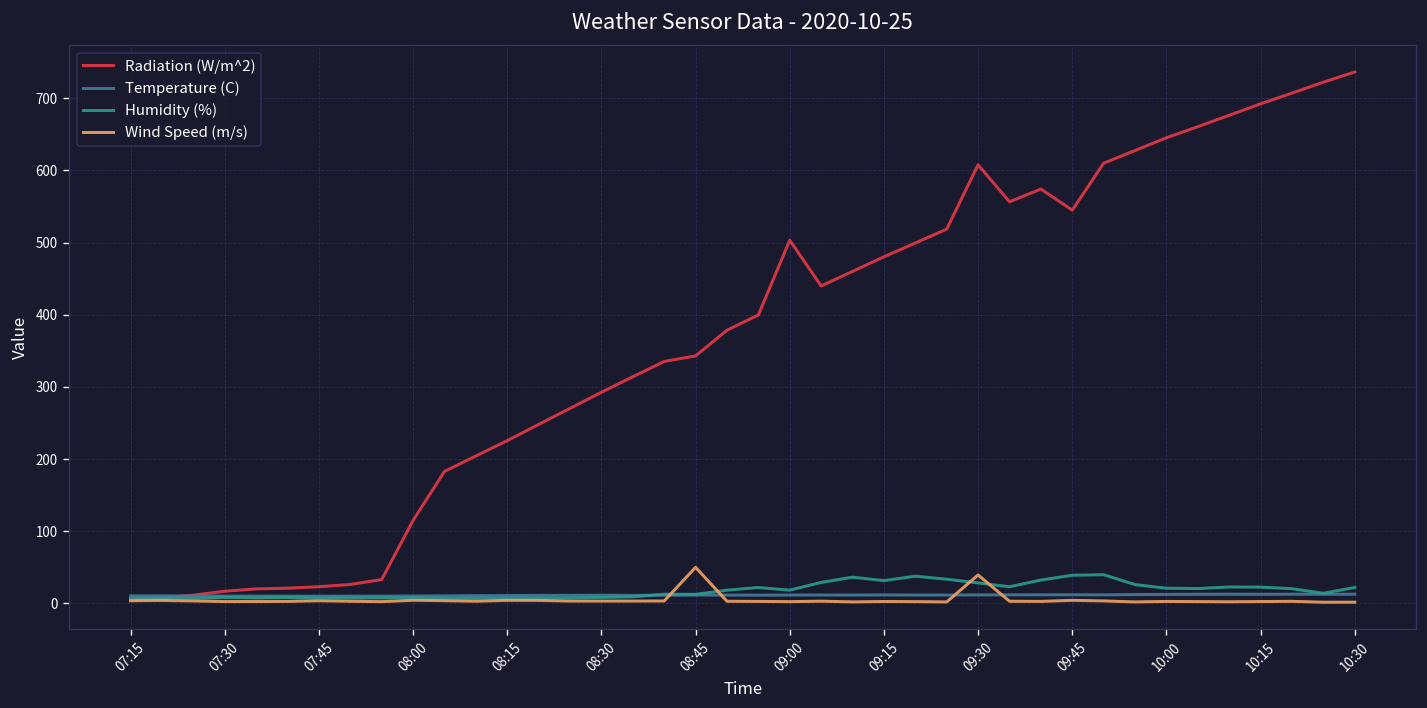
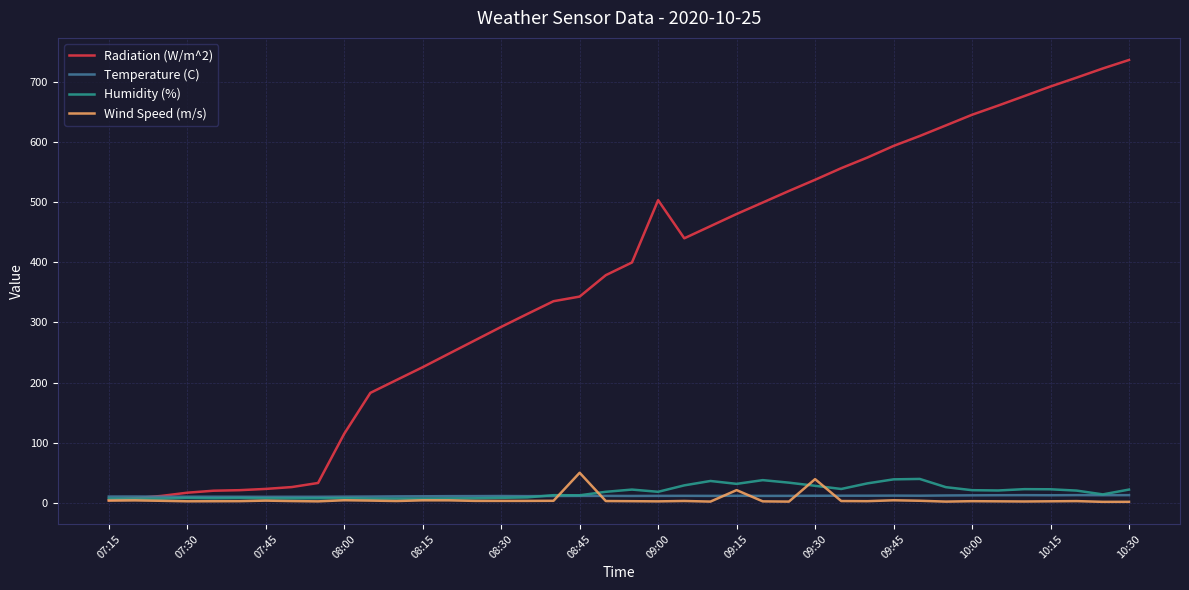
  {
    "Radiation (W/m^2)": {
      "07:30": 20,
      "07:45": 20,
      "08:00": 110,
      "08:15": 230,
      "08:30": 290,
      "08:45": 340,
      "09:00": 500,
      "09:15": 480,
-     "09:30": 610,
-     "09:45": 540,
+     "09:30": 540,
+     "09:45": 590,
      "10:00": 650,
      "10:15": 690,
      "10:30": 740
    },
    "Wind Speed (m/s)": {
      "07:30": 0,
      "08:30": 0,
      "08:45": 50,
      "09:00": 0,
-     "09:15": 0,
+     "09:15": 20,
      "09:30": 40,
      "09:45": 0,
      "10:00": 0,
      "10:15": 0,
      "10:30": 0
    }
  }
